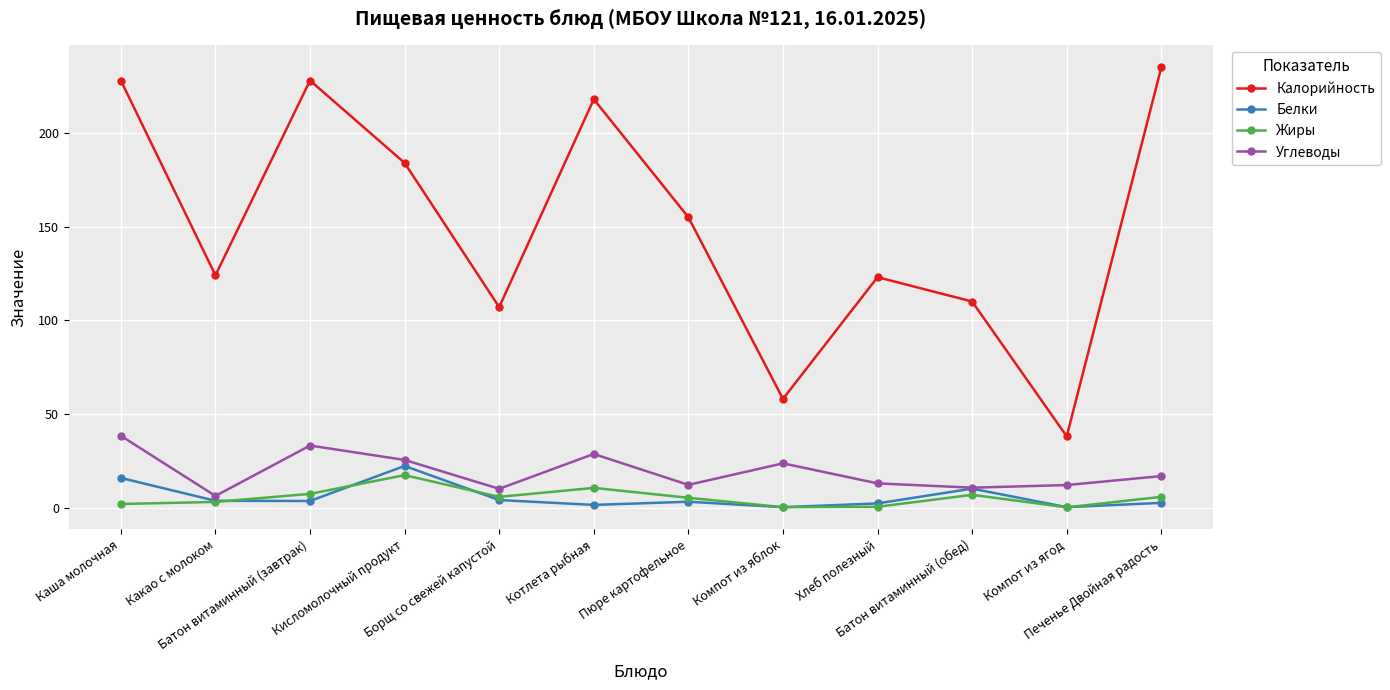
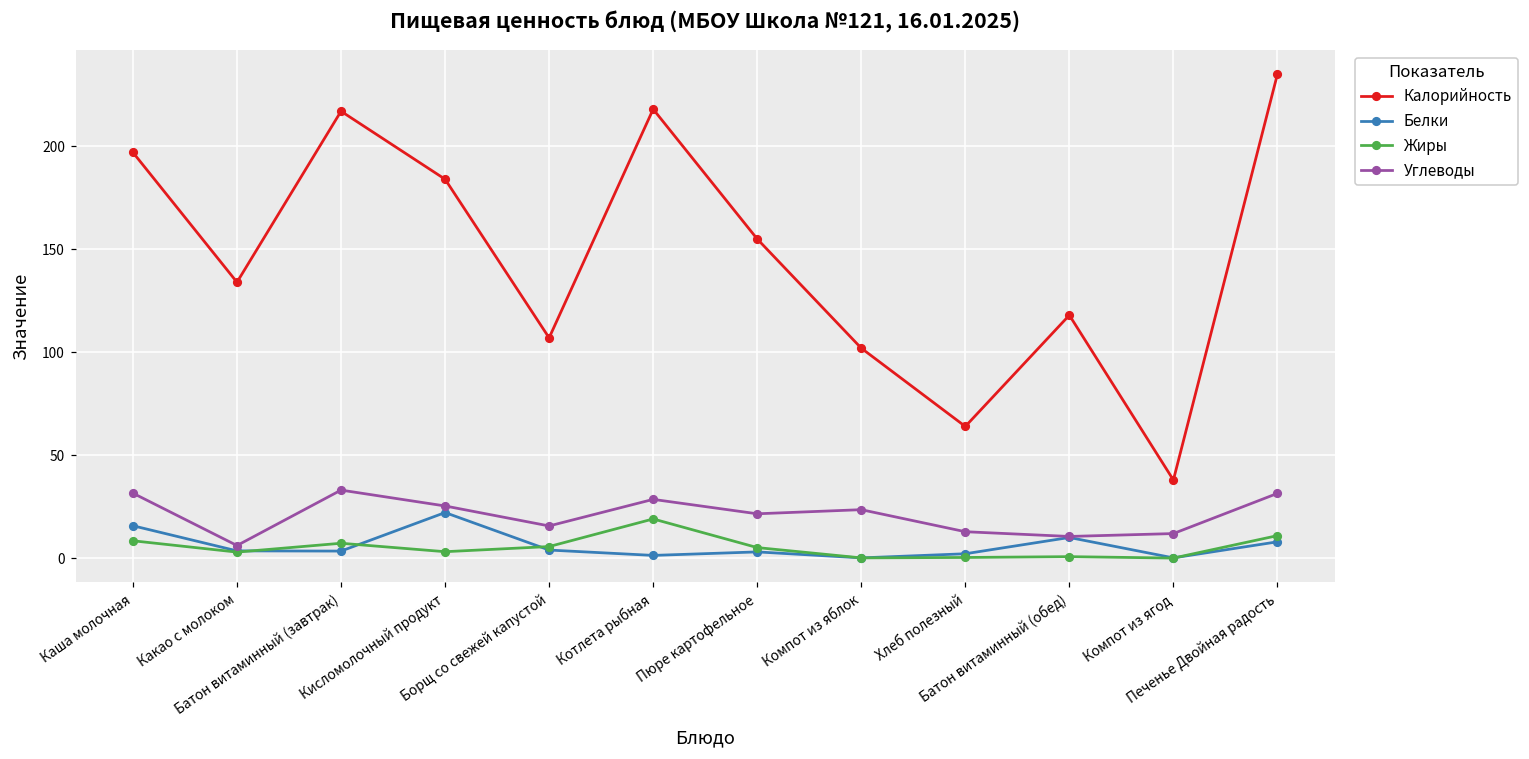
  {
    "Калорийность": {
-     "Каша молочная": 228,
-     "Какао с молоком": 124,
-     "Батон витаминный (завтрак)": 228,
+     "Каша молочная": 197,
+     "Какао с молоком": 134,
+     "Батон витаминный (завтрак)": 217,
      "Кисломолочный продукт": 184,
      "Борщ со свежей капустой": 107,
      "Котлета рыбная": 218,
      "Пюре картофельное": 155,
-     "Компот из яблок": 58,
-     "Хлеб полезный": 123,
-     "Батон витаминный (обед)": 110,
+     "Компот из яблок": 102,
+     "Хлеб полезный": 64,
+     "Батон витаминный (обед)": 118,
      "Компот из ягод": 38,
      "Печенье Двойная радость": 235
    },
    "Белки": {
      "Каша молочная": 16,
      "Батон витаминный (завтрак)": 4,
      "Кисломолочный продукт": 22,
      "Борщ со свежей капустой": 4,
      "Котлета рыбная": 1,
      "Пюре картофельное": 3,
      "Хлеб полезный": 2,
-     "Печенье Двойная радость": 3
+     "Печенье Двойная радость": 8
    },
    "Жиры": {
-     "Каша молочная": 2,
+     "Каша молочная": 9,
      "Батон витаминный (завтрак)": 7,
-     "Кисломолочный продукт": 17,
+     "Кисломолочный продукт": 3,
      "Борщ со свежей капустой": 6,
-     "Котлета рыбная": 11,
+     "Котлета рыбная": 19,
      "Пюре картофельное": 5,
      "Хлеб полезный": 0,
-     "Батон витаминный (обед)": 7,
-     "Печенье Двойная радость": 6
+     "Батон витаминный (обед)": 1,
+     "Печенье Двойная радость": 11
    },
    "Углеводы": {
-     "Каша молочная": 38,
+     "Каша молочная": 32,
      "Какао с молоком": 6,
      "Батон витаминный (завтрак)": 33,
      "Кисломолочный продукт": 25,
-     "Борщ со свежей капустой": 10,
+     "Борщ со свежей капустой": 16,
      "Котлета рыбная": 29,
-     "Пюре картофельное": 12,
+     "Пюре картофельное": 22,
      "Компот из яблок": 24,
      "Хлеб полезный": 13,
      "Компот из ягод": 12,
-     "Печенье Двойная радость": 17
+     "Печенье Двойная радость": 32
    }
  }
